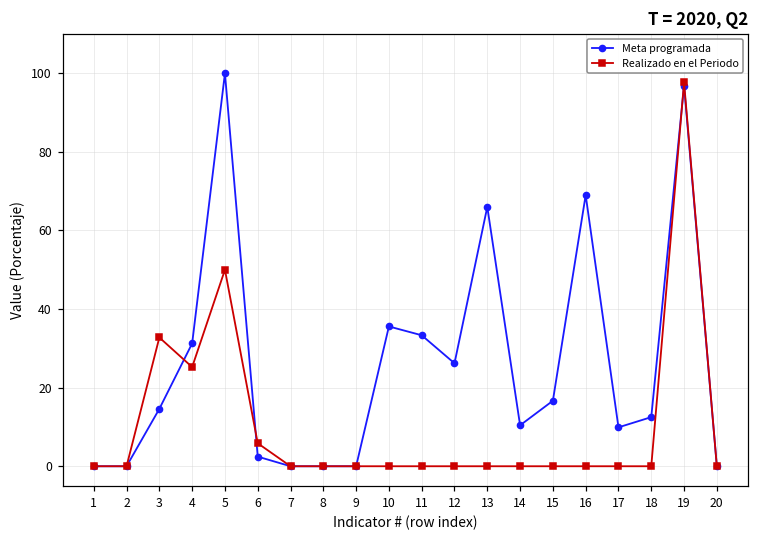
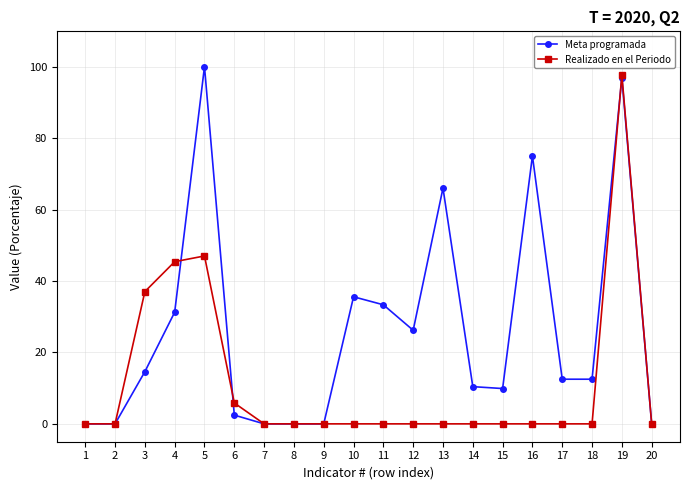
  {
    "Meta programada": {
      "3": 15,
      "4": 31,
      "5": 100,
      "6": 2,
      "10": 36,
      "11": 33,
      "12": 26,
      "13": 66,
      "14": 10,
-     "15": 17,
-     "16": 69,
-     "17": 10,
+     "15": 10,
+     "16": 75,
+     "17": 13,
      "18": 13,
      "19": 97
    },
    "Realizado en el Periodo": {
-     "3": 33,
-     "4": 25,
-     "5": 50,
+     "3": 37,
+     "4": 45,
+     "5": 47,
      "6": 6,
      "10": 0,
      "11": 0,
      "12": 0,
      "13": 0,
      "14": 0,
      "15": 0,
      "16": 0,
      "17": 0,
      "18": 0,
      "19": 98
    }
  }
